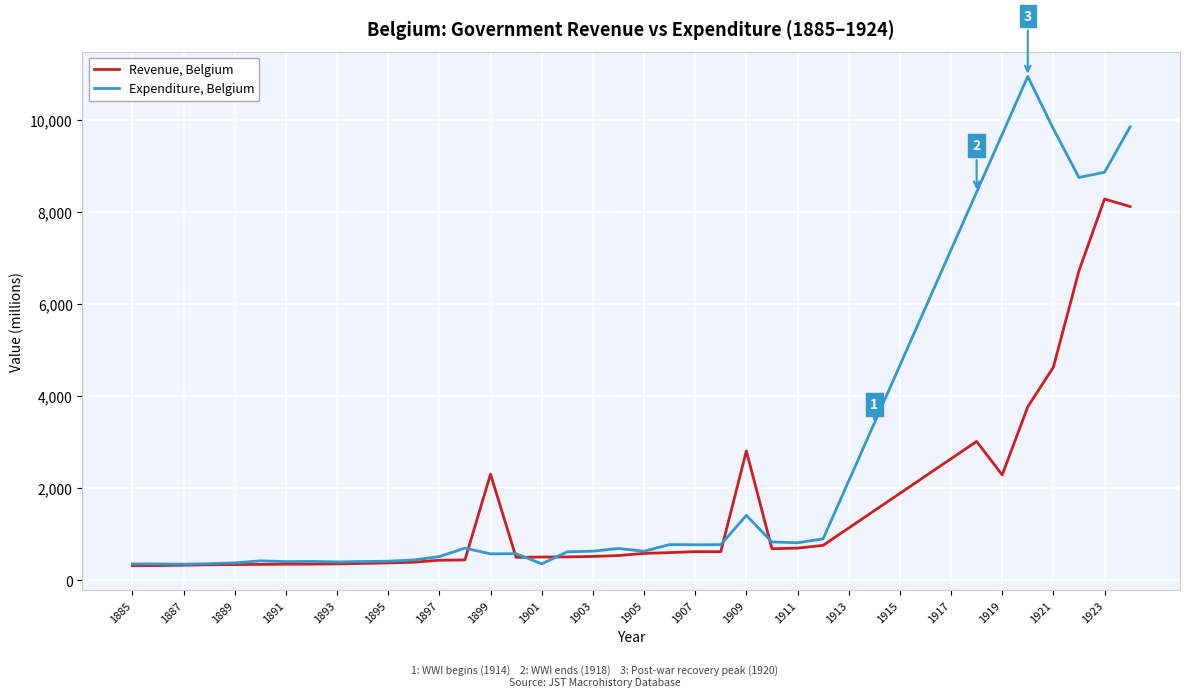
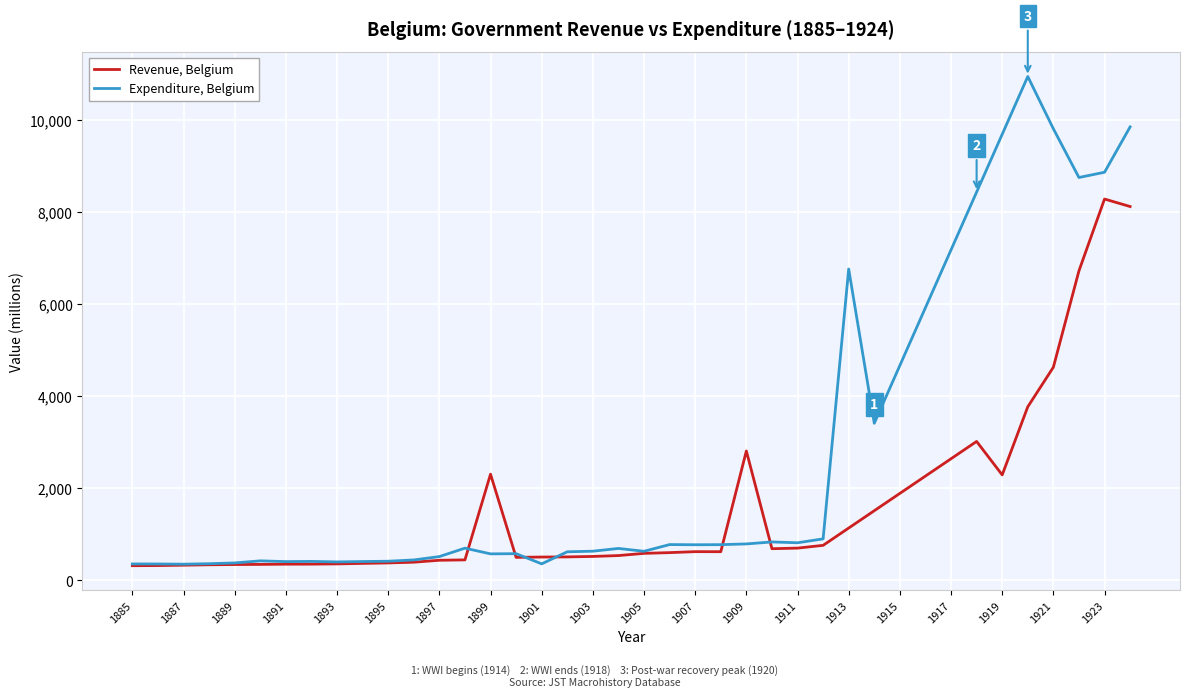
  {
    "Revenue, Belgium": {
      "1891": "300",
      "1897": "400",
      "1899": "2,300",
      "1901": "500",
      "1903": "500",
      "1907": "600",
      "1909": "2,800",
      "1911": "700",
      "1913": "1,100",
      "1915": "1,900",
      "1917": "2,600",
      "1919": "2,300",
      "1921": "4,600",
      "1923": "8,300"
    },
    "Expenditure, Belgium": {
      "1891": "400",
      "1897": "500",
      "1899": "600",
      "1901": "400",
      "1903": "600",
      "1907": "800",
-     "1909": "1,400",
+     "1909": "800",
      "1911": "800",
-     "1913": "2,200",
+     "1913": "6,800",
      "1915": "4,700",
      "1917": "7,200",
      "1919": "9,700",
      "1921": "9,800",
      "1923": "8,900"
    }
  }
